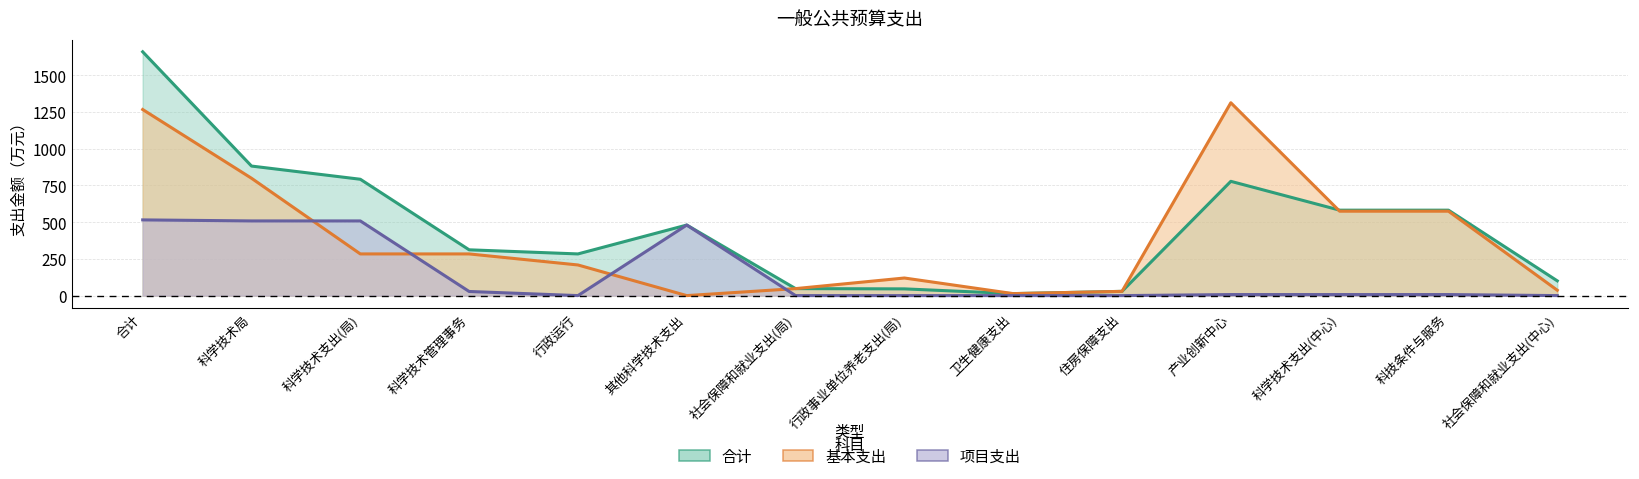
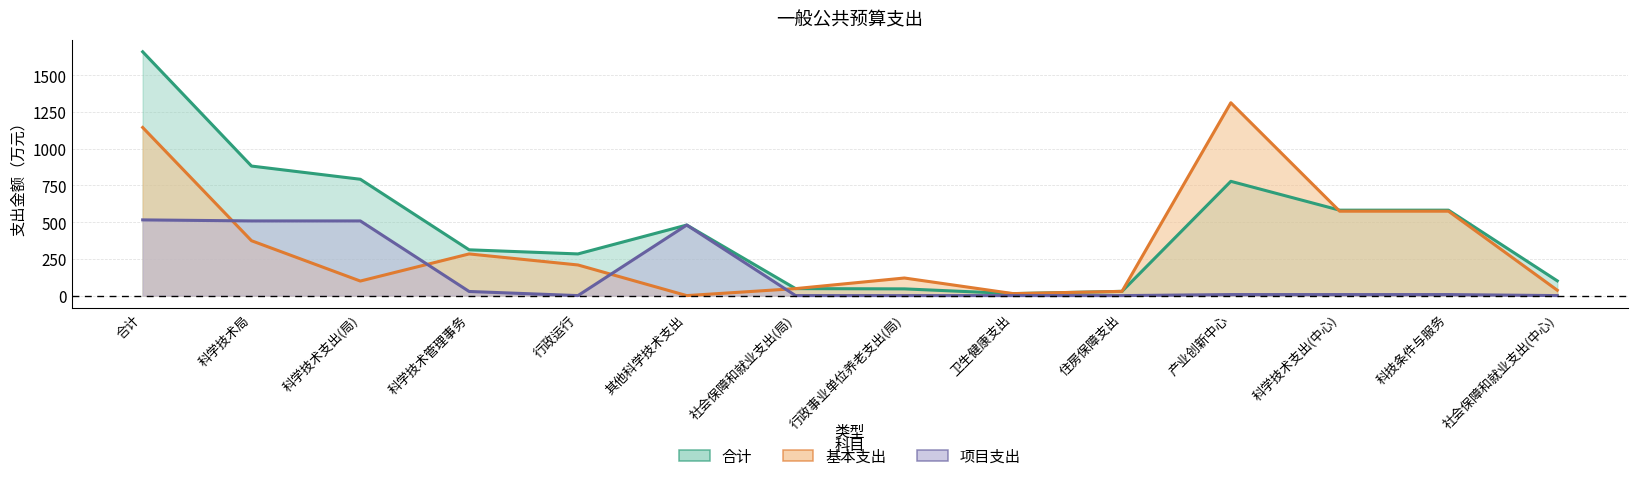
  {
    "基本支出": {
-     "合计": 1270,
-     "科学技术局": 800,
-     "科学技术支出(局)": 280,
+     "合计": 1140,
+     "科学技术局": 370,
+     "科学技术支出(局)": 100,
      "科学技术管理事务": 280,
      "行政运行": 210,
      "其他科学技术支出": 0,
      "行政事业单位养老支出(局)": 120,
      "产业创新中心": 1310,
      "社会保障和就业支出(中心)": 40
    }
  }
